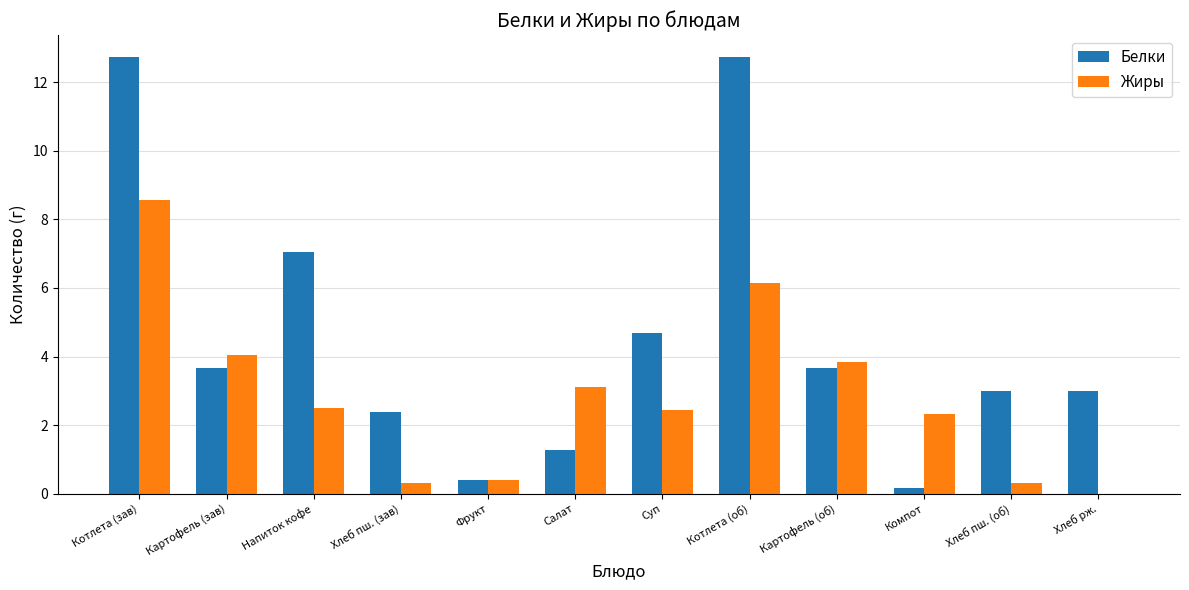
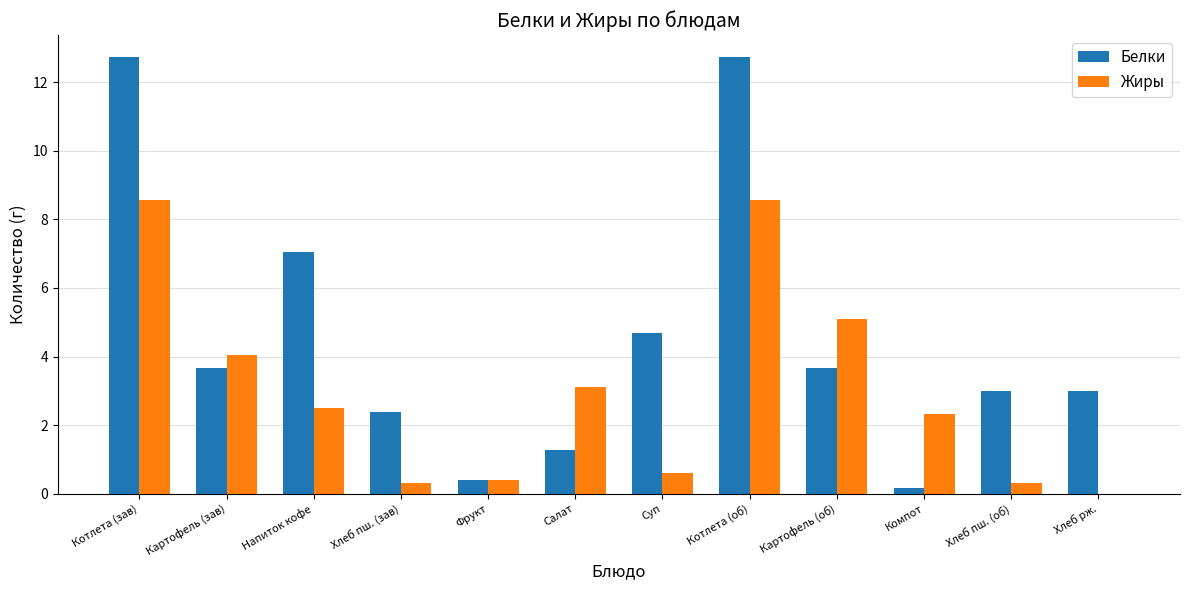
  {
    "Белки": {
      "Котлета (зав)": 12.7,
      "Картофель (зав)": 3.7,
      "Напиток кофе": 7.1,
      "Хлеб пш. (зав)": 2.4,
      "Фрукт": 0.4,
      "Салат": 1.3,
      "Суп": 4.7,
      "Котлета (об)": 12.7,
      "Картофель (об)": 3.7,
      "Компот": 0.2,
      "Хлеб пш. (об)": 3.0,
      "Хлеб рж.": 3.0
    },
    "Жиры": {
      "Котлета (зав)": 8.6,
      "Картофель (зав)": 4.0,
      "Напиток кофе": 2.5,
      "Хлеб пш. (зав)": 0.3,
      "Фрукт": 0.4,
      "Салат": 3.1,
-     "Суп": 2.4,
-     "Котлета (об)": 6.1,
-     "Картофель (об)": 3.8,
+     "Суп": 0.6,
+     "Котлета (об)": 8.6,
+     "Картофель (об)": 5.1,
      "Компот": 2.3,
      "Хлеб пш. (об)": 0.3,
      "Хлеб рж.": 0.0
    }
  }
